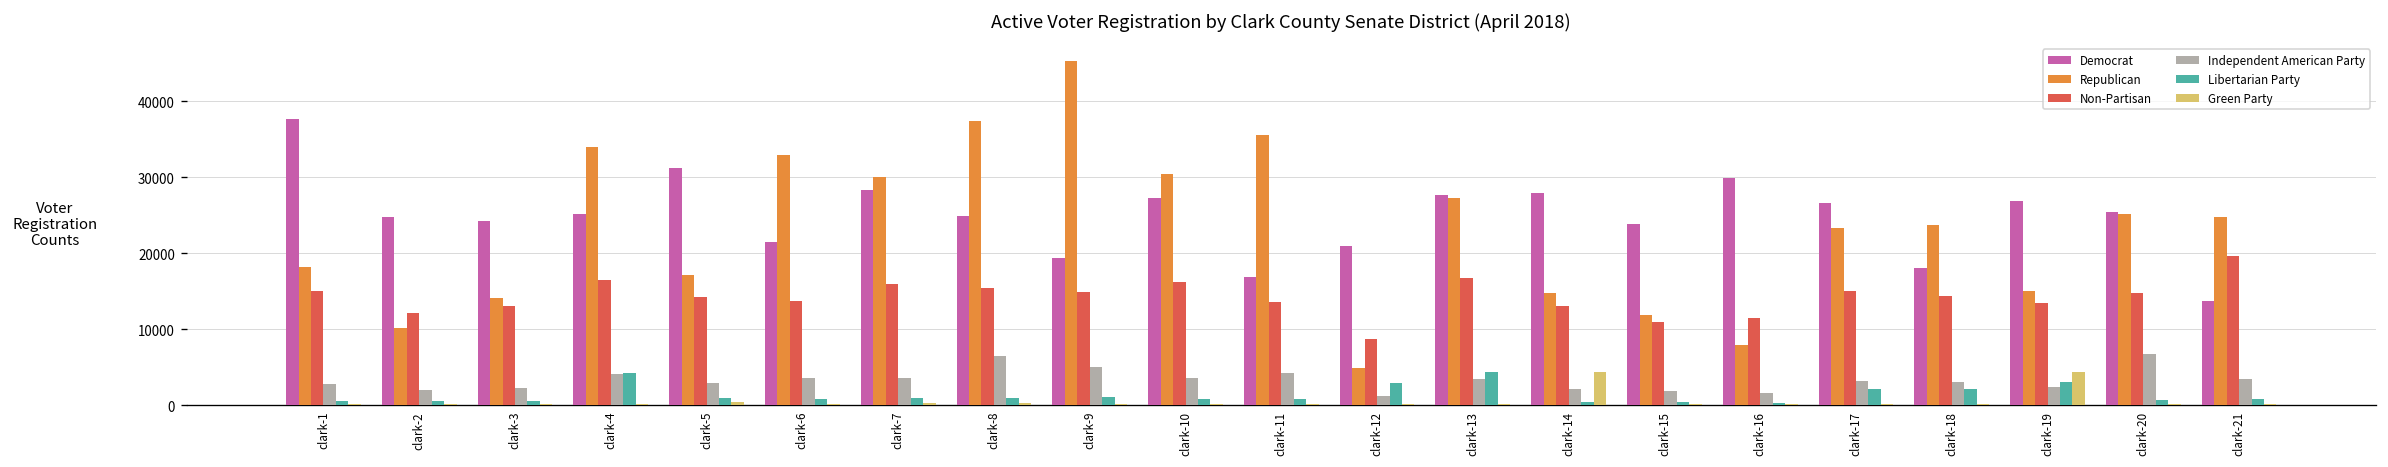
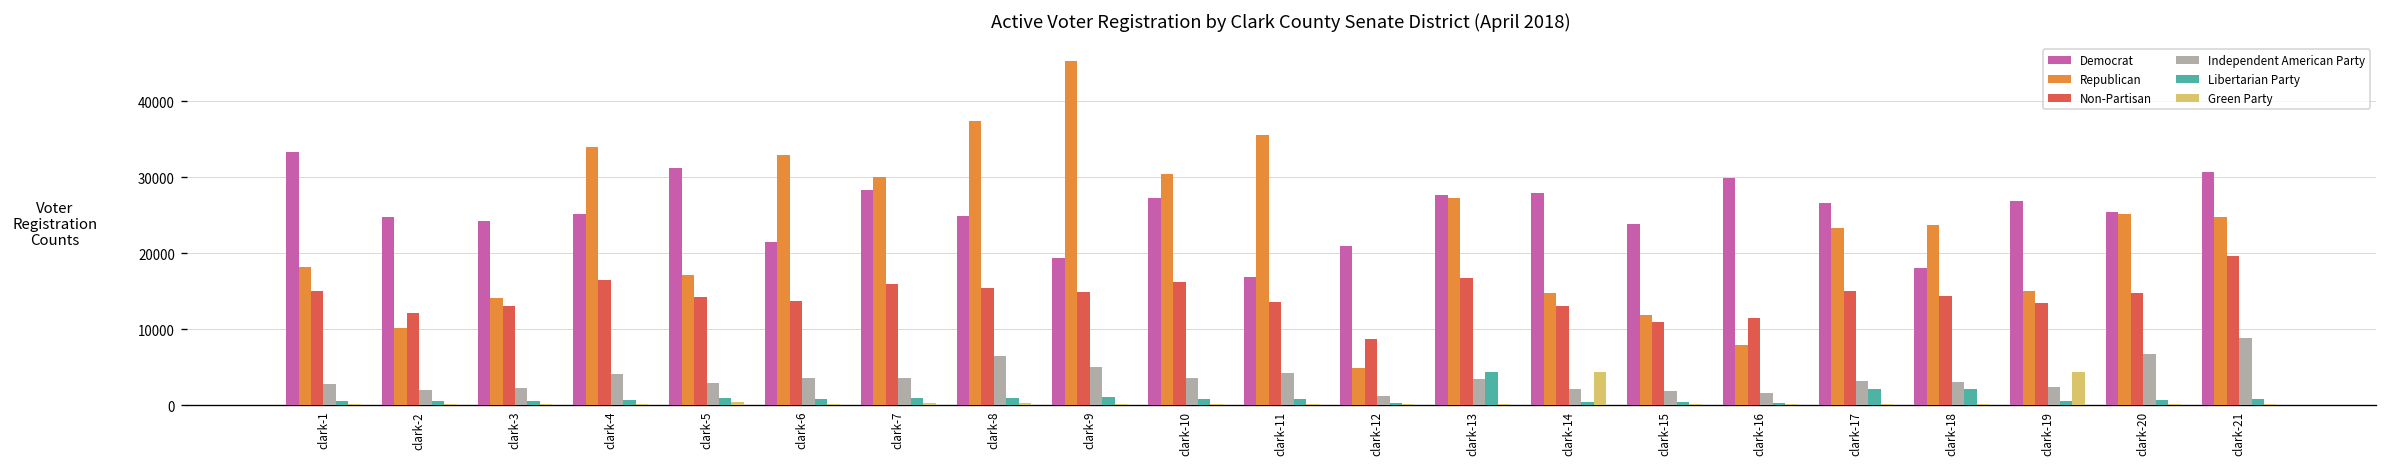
  {
    "Democrat": {
-     "clark-1": 38000,
+     "clark-1": 33000,
      "clark-2": 25000,
      "clark-3": 24000,
      "clark-4": 25000,
      "clark-5": 31000,
      "clark-6": 22000,
      "clark-7": 28000,
      "clark-8": 25000,
      "clark-9": 19000,
      "clark-10": 27000,
      "clark-11": 17000,
      "clark-12": 21000,
      "clark-13": 28000,
      "clark-14": 28000,
      "clark-15": 24000,
      "clark-16": 30000,
      "clark-17": 27000,
      "clark-18": 18000,
      "clark-19": 27000,
      "clark-20": 25000,
-     "clark-21": 14000
+     "clark-21": 31000
    },
    "Independent American Party": {
      "clark-1": 3000,
      "clark-2": 2000,
      "clark-3": 2000,
      "clark-4": 4000,
      "clark-5": 3000,
      "clark-6": 4000,
      "clark-7": 4000,
      "clark-8": 6000,
      "clark-9": 5000,
      "clark-10": 4000,
      "clark-11": 4000,
      "clark-12": 1000,
      "clark-13": 3000,
      "clark-14": 2000,
      "clark-15": 2000,
      "clark-16": 2000,
      "clark-17": 3000,
      "clark-18": 3000,
      "clark-19": 2000,
      "clark-20": 7000,
-     "clark-21": 3000
+     "clark-21": 9000
    },
    "Libertarian Party": {
      "clark-1": 1000,
      "clark-2": 1000,
      "clark-3": 1000,
-     "clark-4": 4000,
+     "clark-4": 1000,
      "clark-5": 1000,
      "clark-6": 1000,
      "clark-7": 1000,
      "clark-8": 1000,
      "clark-9": 1000,
      "clark-10": 1000,
      "clark-11": 1000,
-     "clark-12": 3000,
+     "clark-12": 0,
      "clark-13": 4000,
      "clark-14": 0,
      "clark-15": 0,
      "clark-17": 2000,
      "clark-18": 2000,
-     "clark-19": 3000,
+     "clark-19": 1000,
      "clark-20": 1000,
      "clark-21": 1000
    },
    "Green Party": {
      "clark-14": 4000,
      "clark-19": 4000
    }
  }
